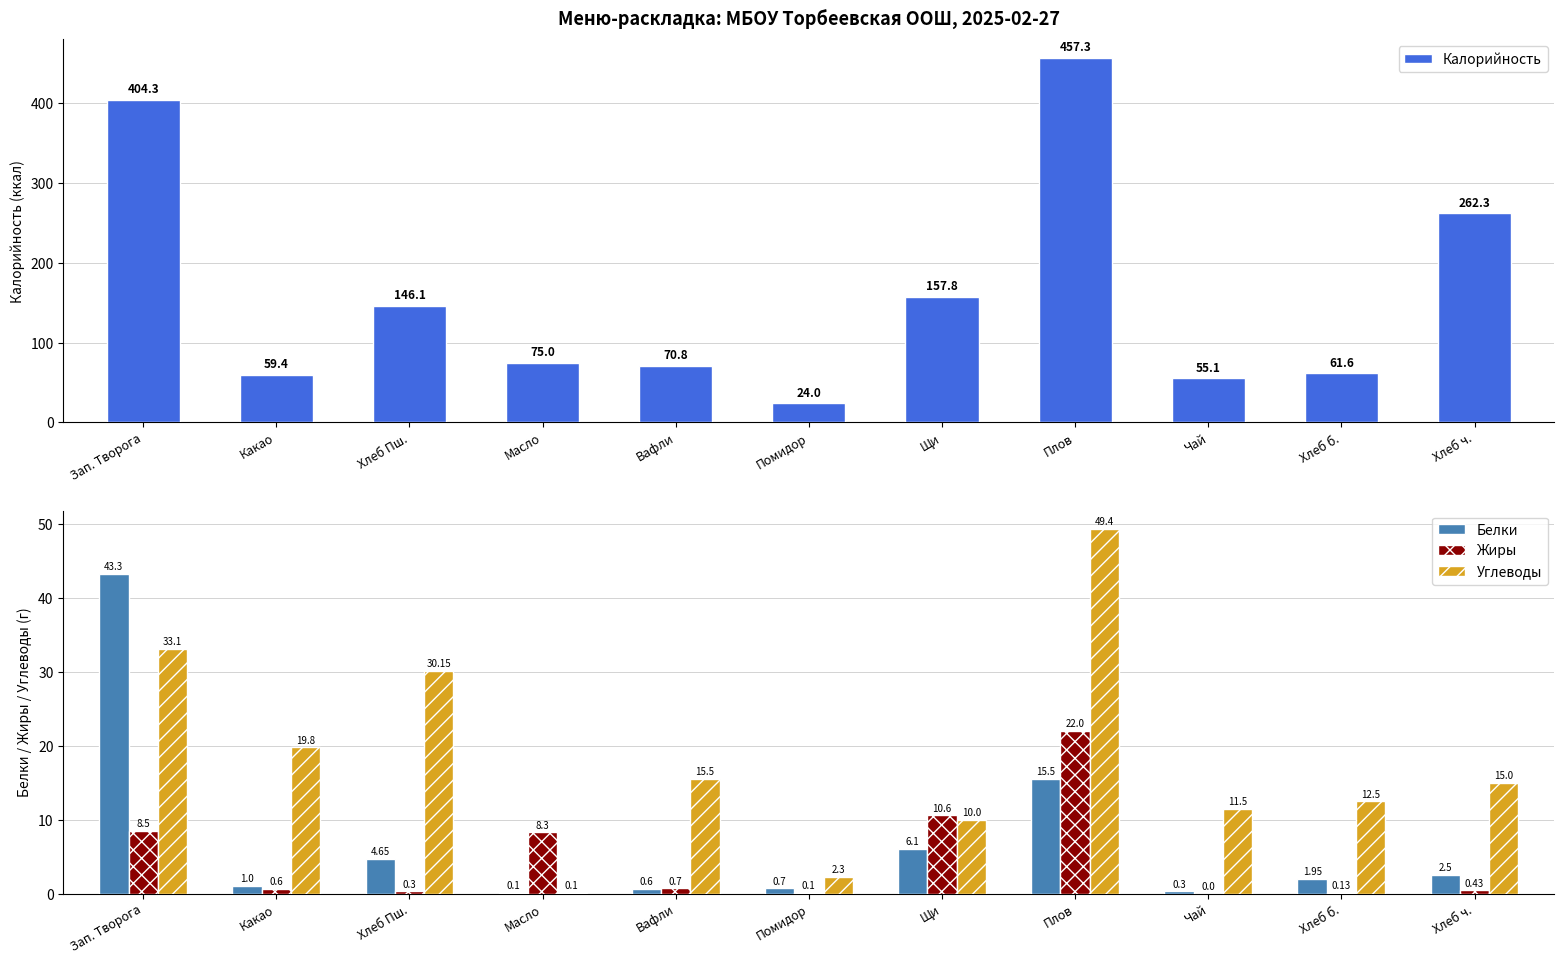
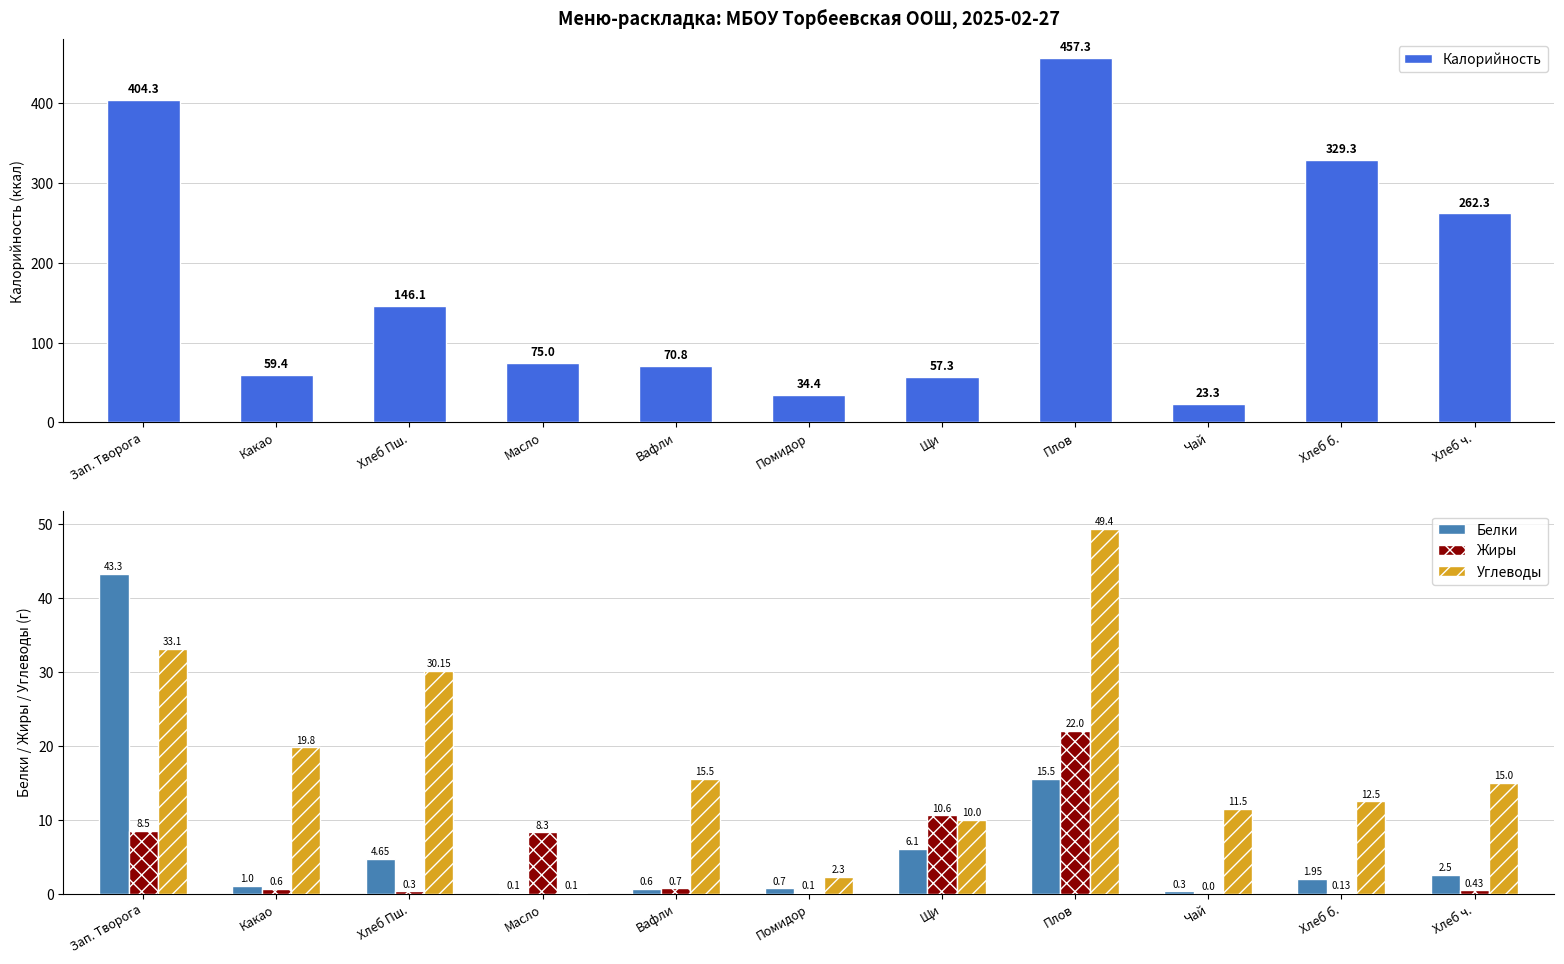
  {
    "Меню-раскладка: МБОУ Торбеевская ООШ, 2025-02-27": {
      "Зап. Творога": 404.3,
      "Какао": 59.4,
      "Хлеб Пш.": 146.1,
      "Масло": 75.0,
      "Вафли": 70.8,
-     "Помидор": 24.0,
-     "Щи": 157.8,
+     "Помидор": 34.4,
+     "Щи": 57.3,
      "Плов": 457.3,
-     "Чай": 55.1,
-     "Хлеб б.": 61.6,
+     "Чай": 23.3,
+     "Хлеб б.": 329.3,
      "Хлеб ч.": 262.3
    }
  }
